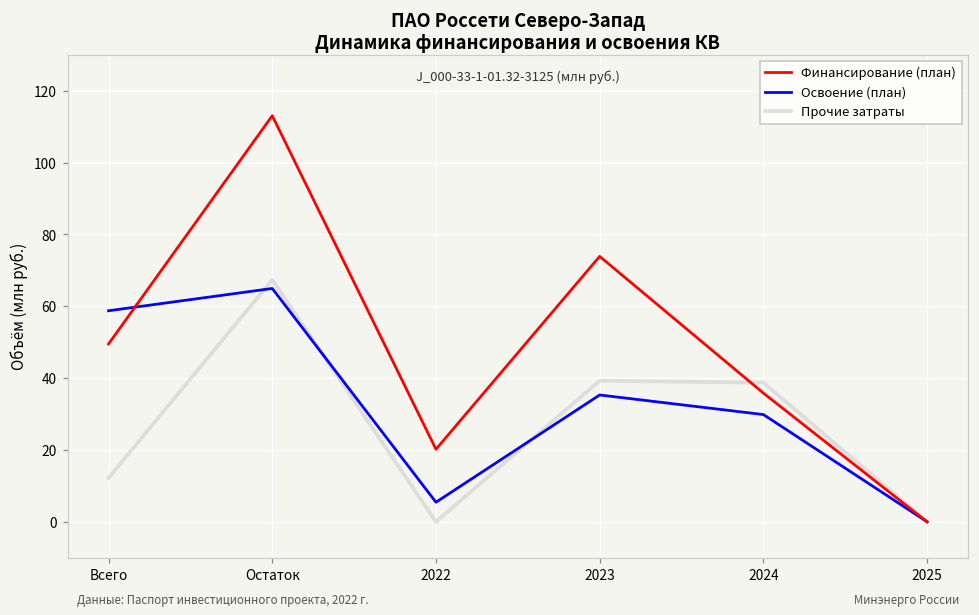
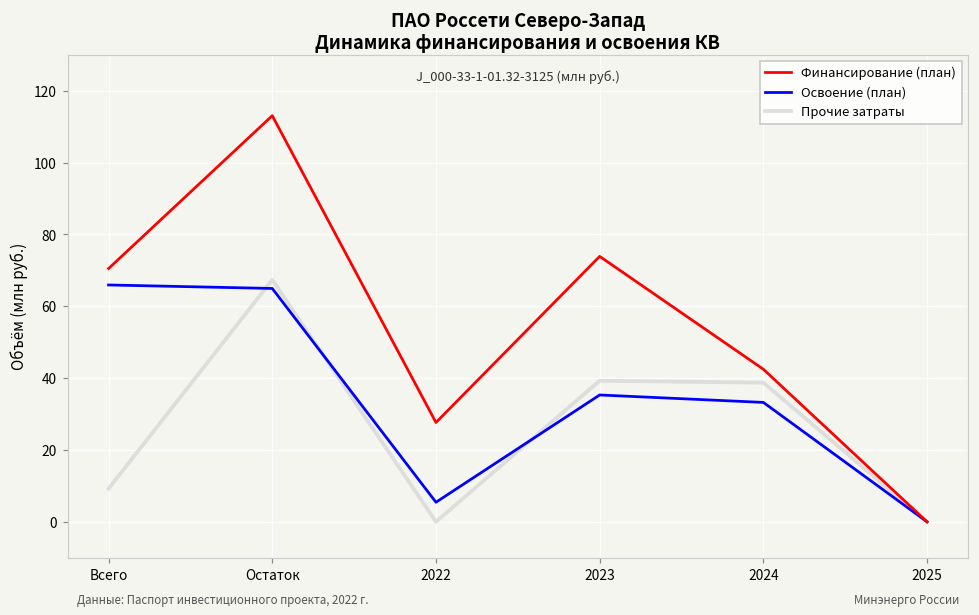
  {
    "Финансирование (план)": {
-     "Всего": 50,
+     "Всего": 70,
      "Остаток": 113,
-     "2022": 20,
+     "2022": 28,
      "2023": 74,
-     "2024": 36
+     "2024": 42
    },
    "Освоение (план)": {
-     "Всего": 59,
+     "Всего": 66,
      "Остаток": 65,
      "2022": 5,
      "2023": 35,
-     "2024": 30
+     "2024": 33
    },
    "Прочие затраты": {
-     "Всего": 12,
+     "Всего": 9,
      "Остаток": 67,
      "2022": 0,
      "2023": 39,
      "2024": 39
    }
  }
